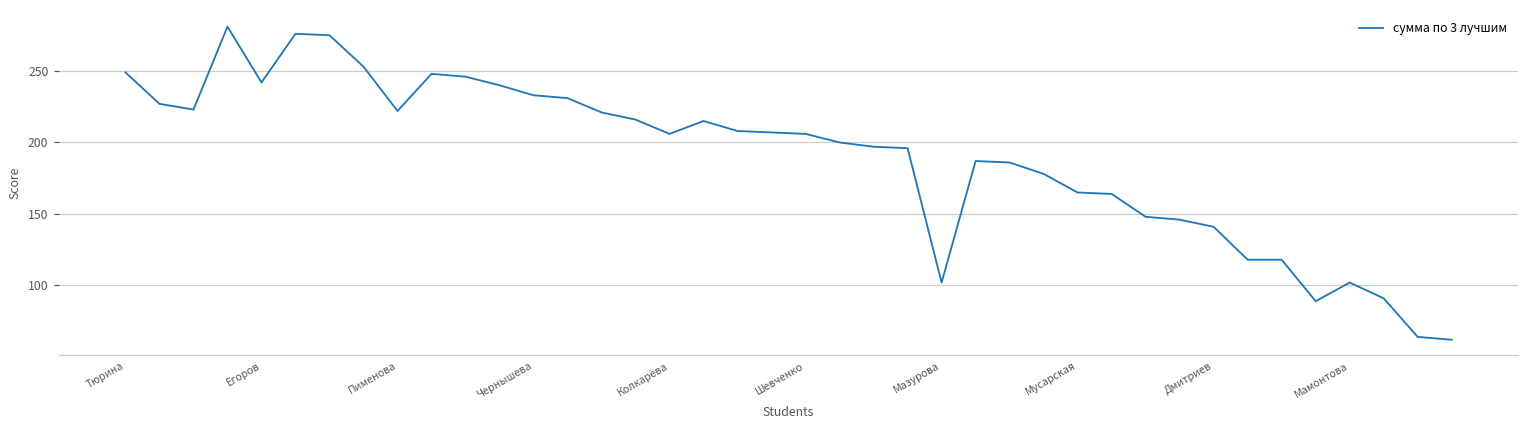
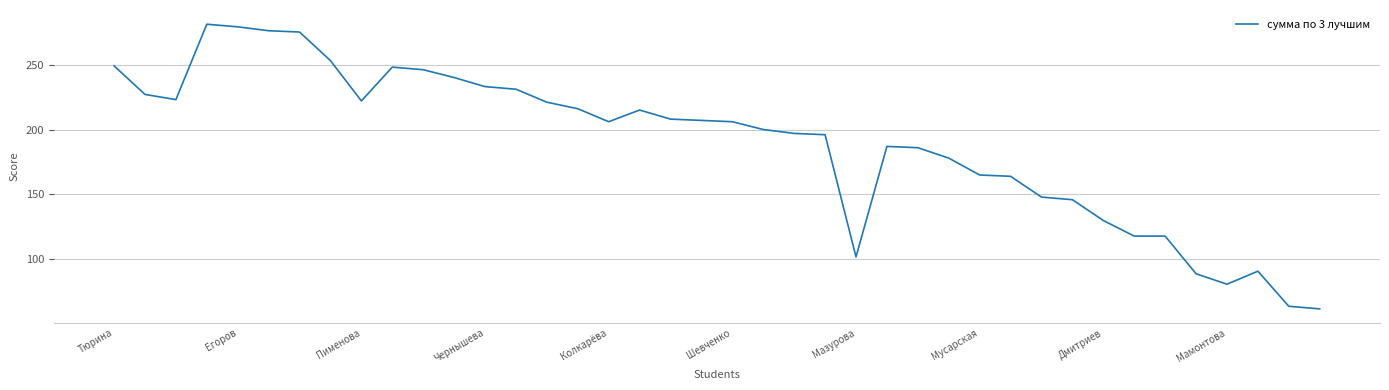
  {
    "Тюрина": 249,
-   "Егоров": 242,
+   "Егоров": 279,
    "Пименова": 222,
    "Чернышева": 233,
    "Колкарёва": 206,
    "Шевченко": 206,
    "Мазурова": 102,
    "Мусарская": 165,
-   "Дмитриев": 141,
-   "Мамонтова": 102
+   "Дмитриев": 130,
+   "Мамонтова": 81
  }
